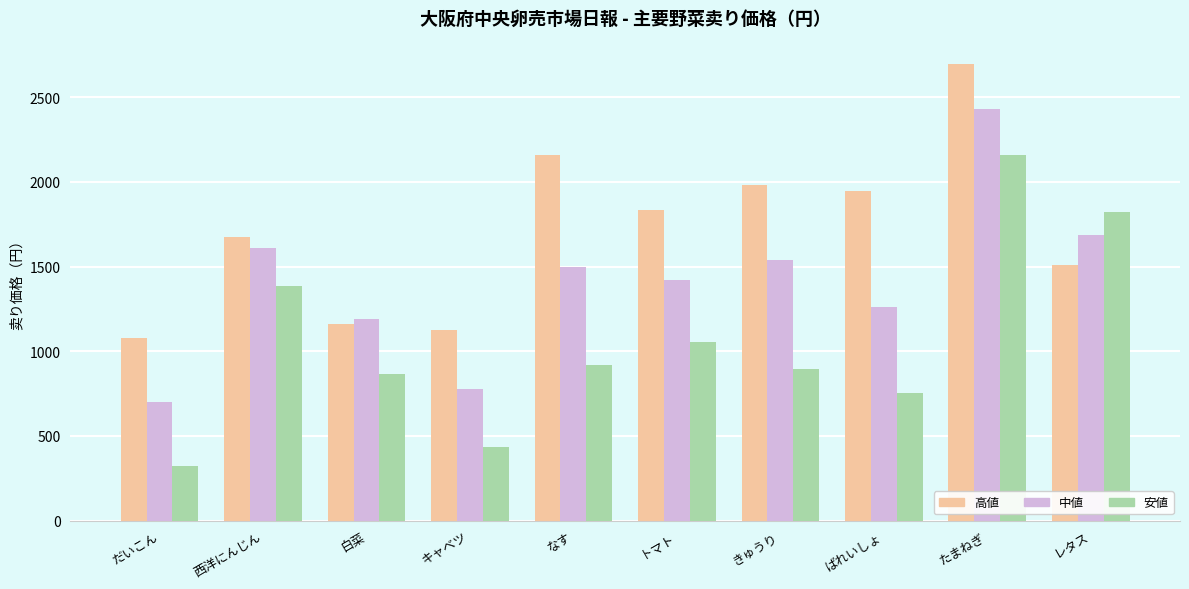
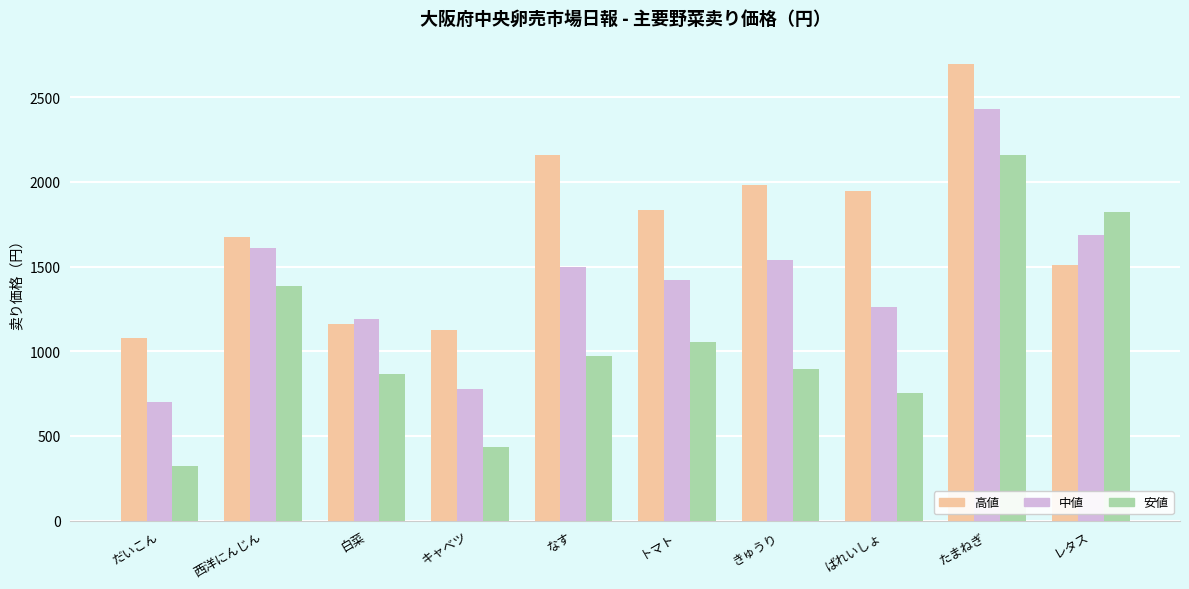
  {
    "高値": {
      "だいこん": 1080,
      "西洋にんじん": 1680,
      "白菜": 1160,
      "キャベツ": 1120,
      "なす": 2160,
      "トマト": 1840,
      "きゅうり": 1980,
      "ばれいしょ": 1940,
      "たまねぎ": 2700,
      "レタス": 1510
    },
    "中値": {
      "だいこん": 700,
      "西洋にんじん": 1610,
      "白菜": 1190,
      "キャベツ": 780,
      "なす": 1500,
      "トマト": 1420,
      "きゅうり": 1540,
      "ばれいしょ": 1260,
      "たまねぎ": 2430,
      "レタス": 1690
    },
    "安値": {
      "だいこん": 320,
      "西洋にんじん": 1390,
      "白菜": 860,
      "キャベツ": 430,
-     "なす": 920,
+     "なす": 970,
      "トマト": 1060,
      "きゅうり": 900,
      "ばれいしょ": 760,
      "たまねぎ": 2160,
      "レタス": 1820
    }
  }
